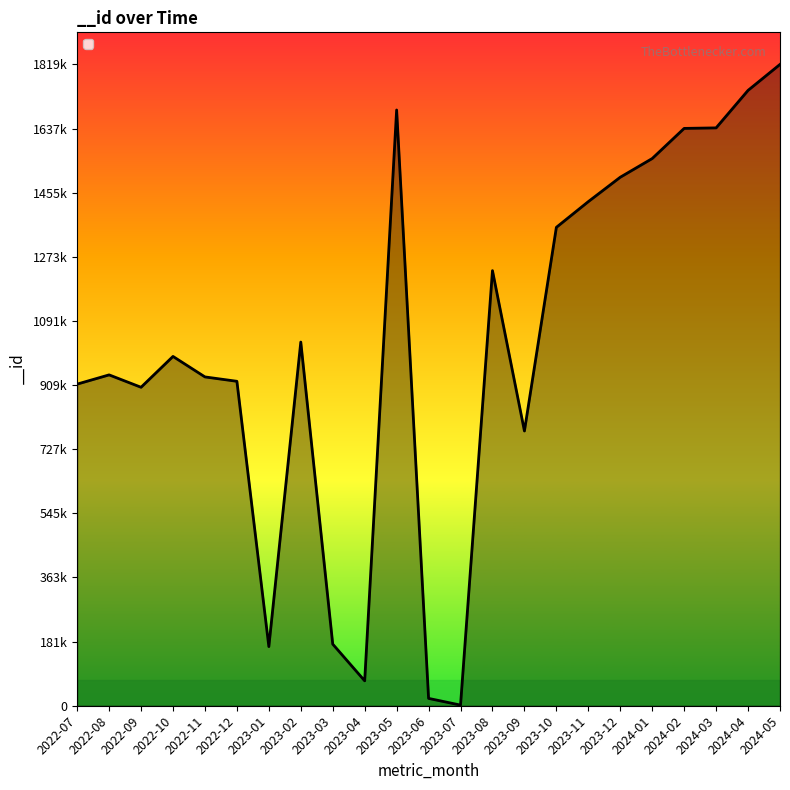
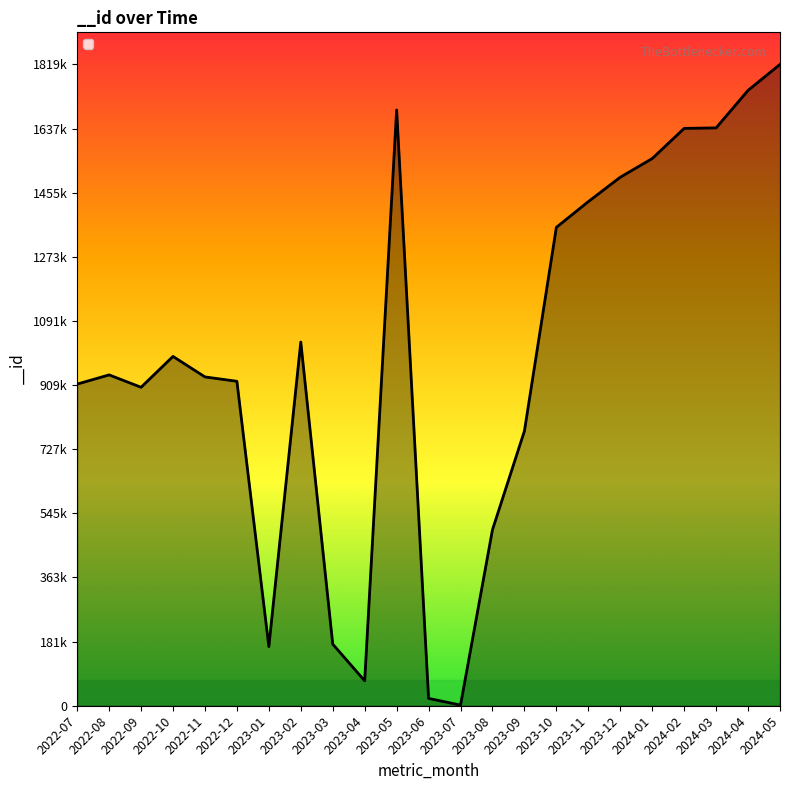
  {
    "2022-07": 910000,
    "2022-08": 940000,
    "2022-09": 900000,
    "2022-10": 990000,
    "2022-11": 930000,
    "2022-12": 920000,
    "2023-01": 170000,
    "2023-02": 1030000,
    "2023-03": 170000,
    "2023-05": 1690000,
-   "2023-08": 1230000,
+   "2023-08": 500000,
    "2023-09": 780000,
    "2023-10": 1360000,
    "2023-11": 1430000,
    "2023-12": 1500000,
    "2024-01": 1550000,
    "2024-02": 1640000,
    "2024-03": 1640000,
    "2024-04": 1750000,
    "2024-05": 1820000
  }
